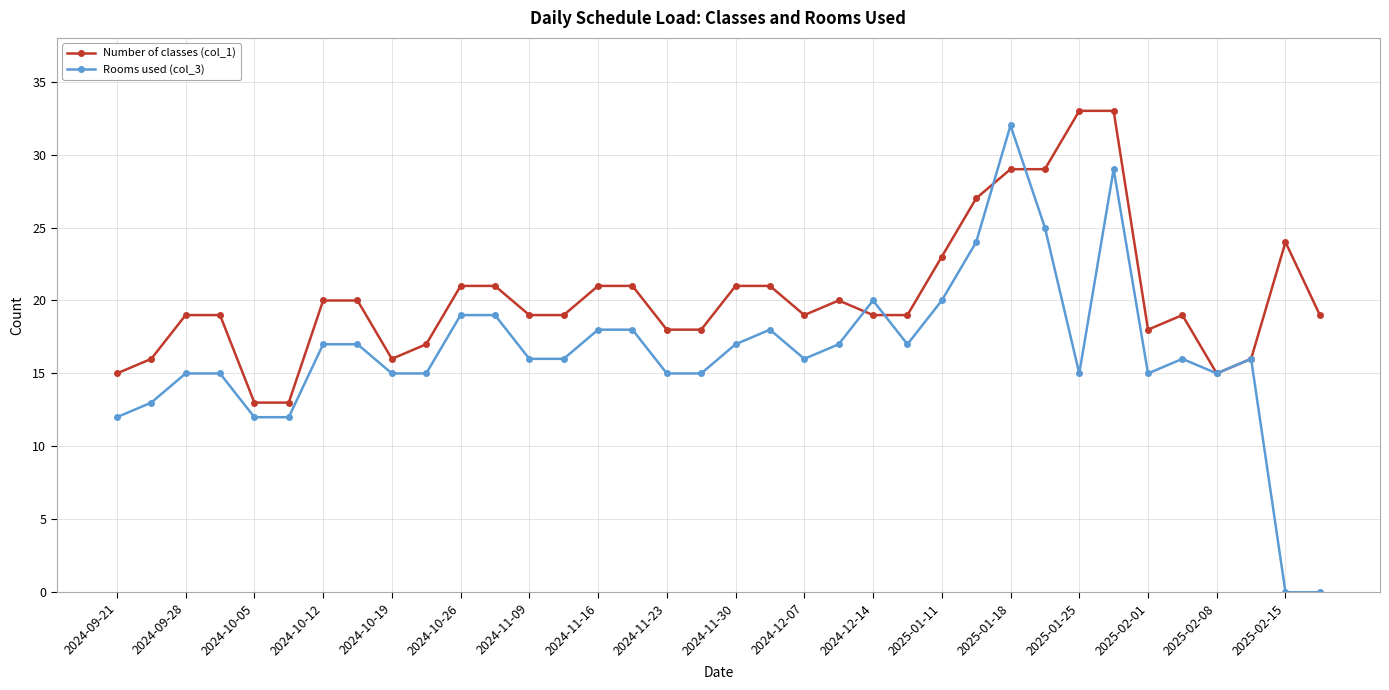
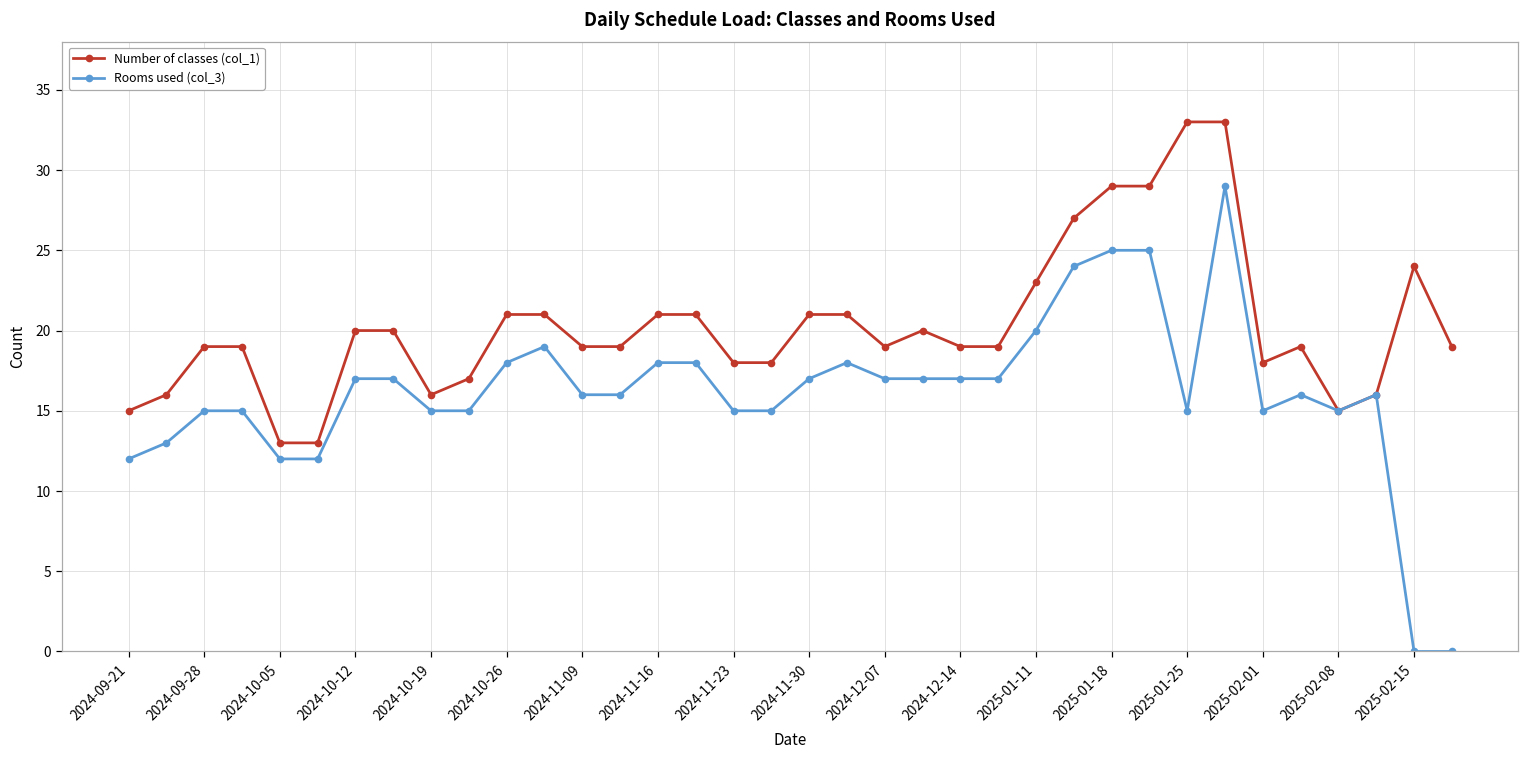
  {
    "Number of classes (col_1)": {
      "2024-09-21": 15,
      "2024-09-28": 19,
      "2024-10-05": 13,
      "2024-10-12": 20,
      "2024-10-19": 16,
      "2024-10-26": 21,
      "2024-11-09": 19,
      "2024-11-16": 21,
      "2024-11-23": 18,
      "2024-11-30": 21,
      "2024-12-07": 19,
      "2024-12-14": 19,
      "2025-01-11": 23,
      "2025-01-18": 29,
      "2025-01-25": 33,
      "2025-02-01": 18,
      "2025-02-15": 24
    },
    "Rooms used (col_3)": {
      "2024-09-21": 12,
      "2024-09-28": 15,
      "2024-10-05": 12,
      "2024-10-12": 17,
      "2024-10-19": 15,
-     "2024-10-26": 19,
+     "2024-10-26": 18,
      "2024-11-09": 16,
      "2024-11-16": 18,
      "2024-11-23": 15,
      "2024-11-30": 17,
-     "2024-12-07": 16,
-     "2024-12-14": 20,
+     "2024-12-07": 17,
+     "2024-12-14": 17,
      "2025-01-11": 20,
-     "2025-01-18": 32,
+     "2025-01-18": 25,
      "2025-01-25": 15,
      "2025-02-01": 15,
      "2025-02-15": 0
    }
  }
